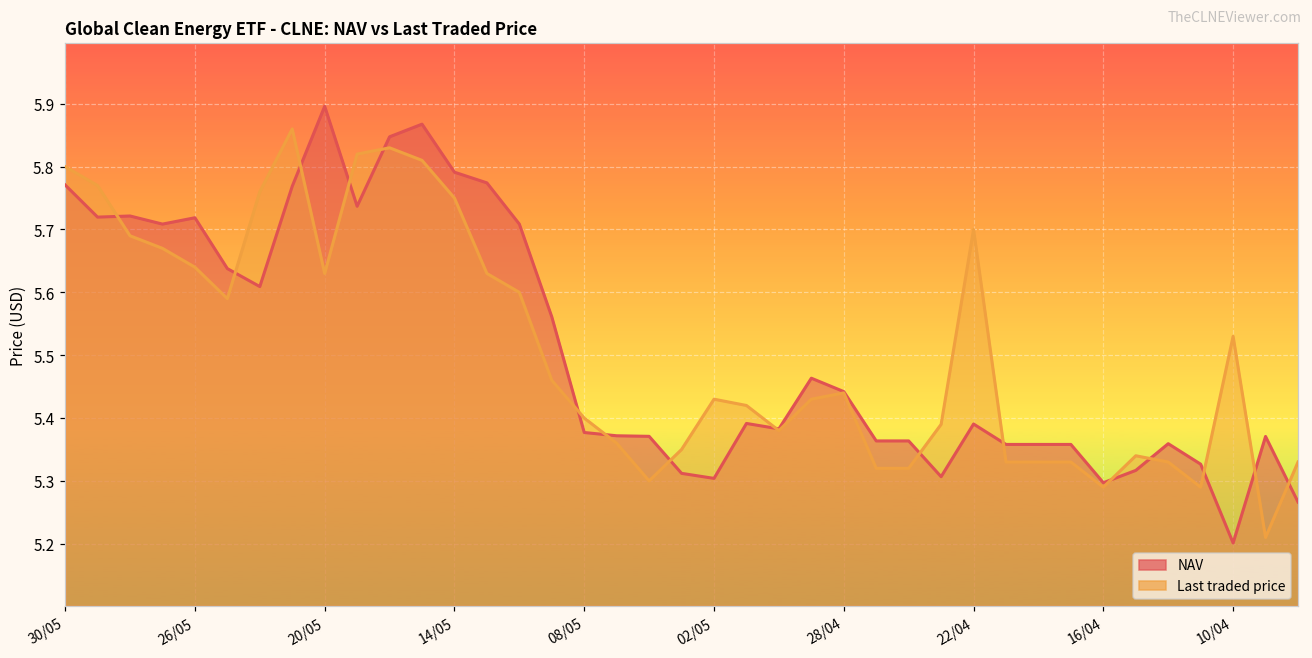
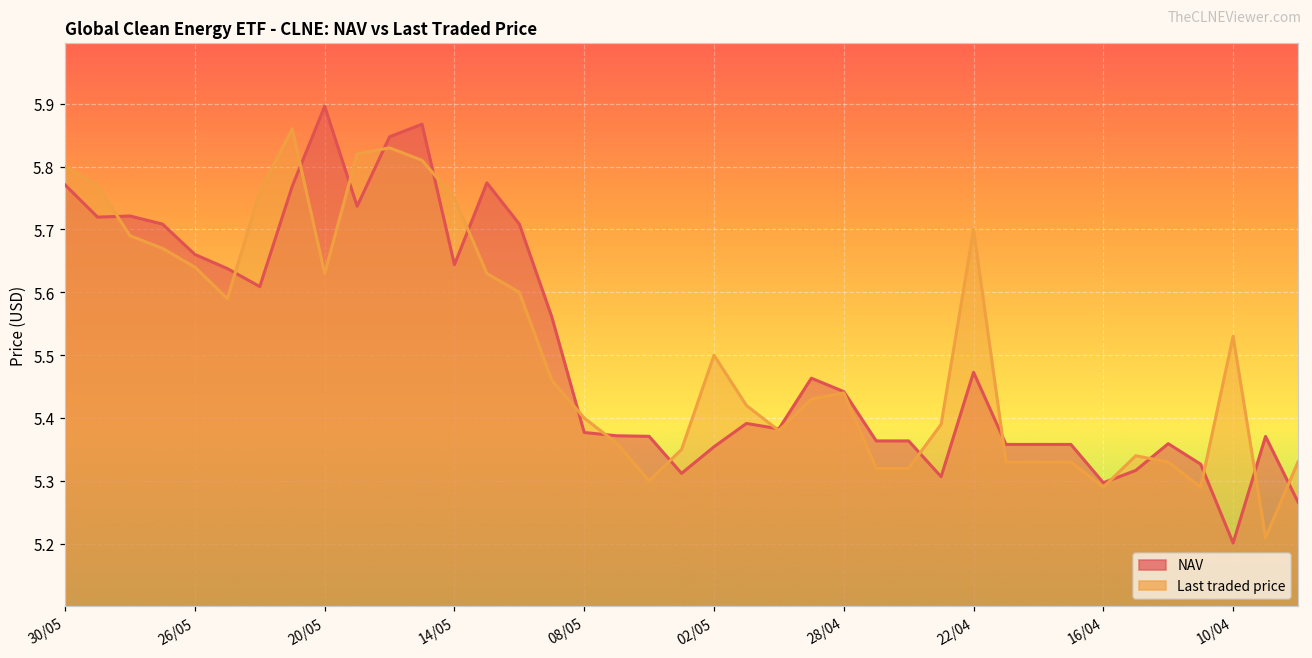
  {
    "NAV": {
      "30/05": 5.77,
-     "26/05": 5.72,
+     "26/05": 5.66,
      "20/05": 5.90,
-     "14/05": 5.79,
+     "14/05": 5.64,
      "08/05": 5.38,
-     "02/05": 5.30,
-     "22/04": 5.39,
+     "02/05": 5.35,
+     "22/04": 5.47,
      "16/04": 5.30,
      "10/04": 5.20
    },
    "Last traded price": {
      "30/05": 5.80,
      "26/05": 5.64,
      "20/05": 5.63,
      "14/05": 5.75,
      "08/05": 5.40,
-     "02/05": 5.43,
+     "02/05": 5.50,
      "22/04": 5.70,
      "16/04": 5.29,
      "10/04": 5.53
    }
  }
